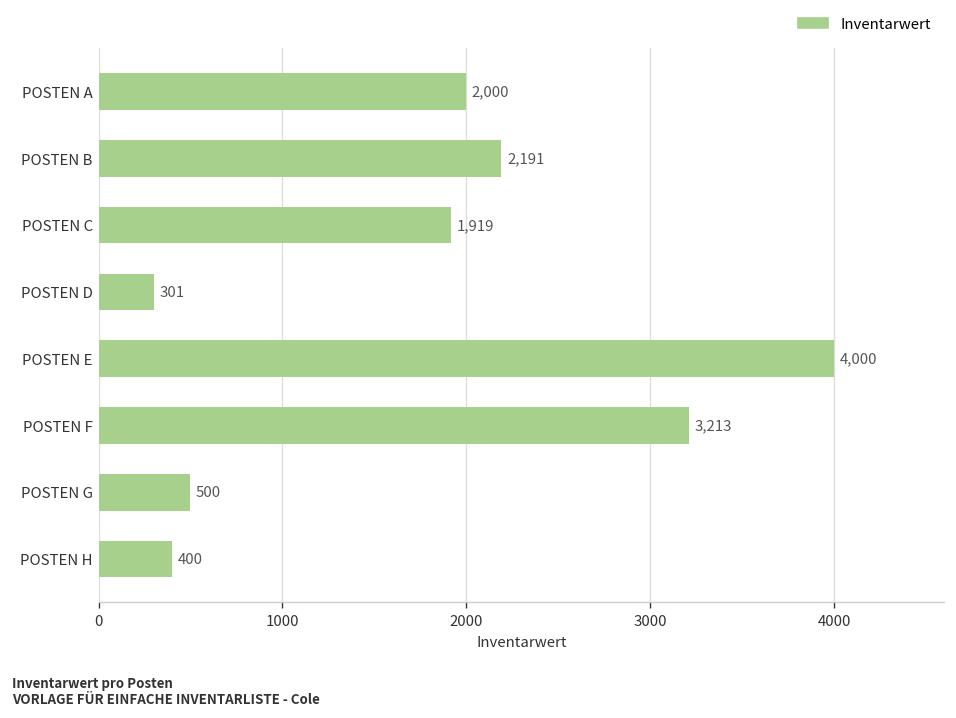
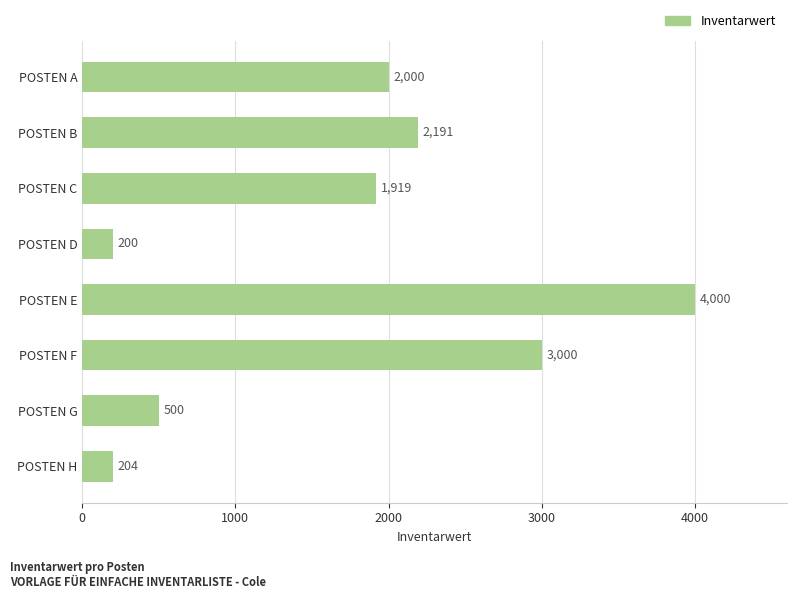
  {
    "POSTEN A": "2,000",
    "POSTEN B": "2,191",
    "POSTEN C": "1,919",
-   "POSTEN D": "301",
+   "POSTEN D": "200",
    "POSTEN E": "4,000",
-   "POSTEN F": "3,213",
+   "POSTEN F": "3,000",
    "POSTEN G": "500",
-   "POSTEN H": "400"
+   "POSTEN H": "204"
  }
